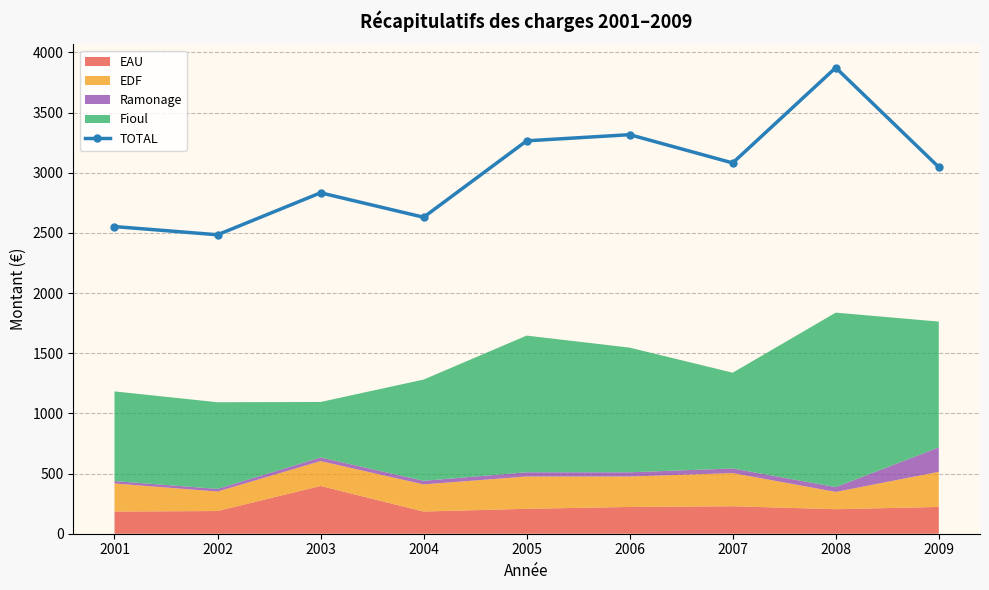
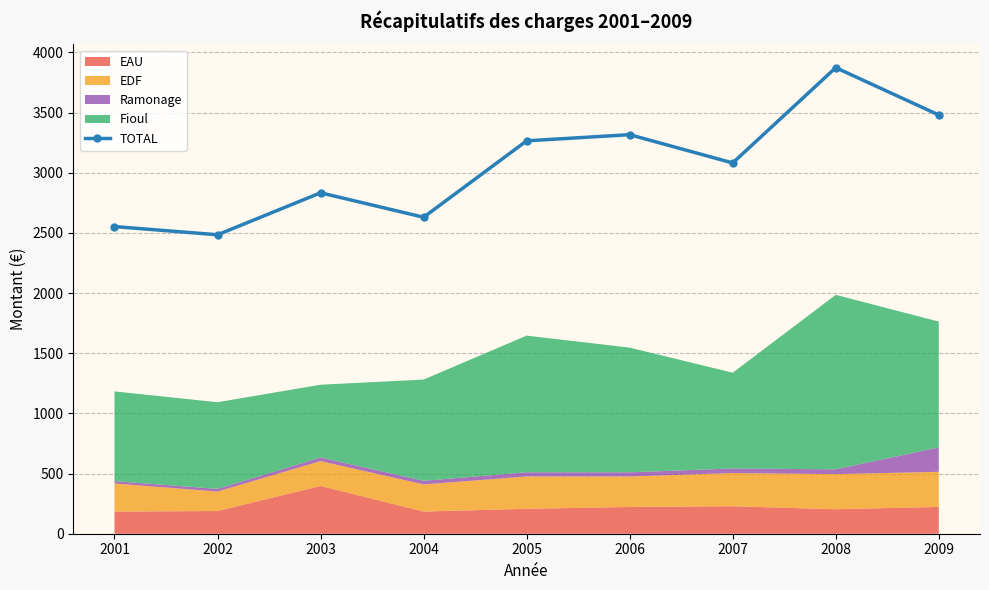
  {
    "TOTAL": {
      "2001": 2550,
      "2002": 2480,
      "2003": 2830,
      "2004": 2630,
      "2005": 3270,
      "2006": 3320,
      "2007": 3080,
      "2008": 3870,
-     "2009": 3050
+     "2009": 3480
    },
    "EAU": {
      "2001": 180,
      "2002": 190,
      "2003": 400,
      "2004": 180,
      "2005": 210,
      "2006": 220,
      "2007": 230,
      "2008": 200,
      "2009": 220
    },
    "EDF": {
      "2002": 160,
      "2003": 210,
      "2004": 230,
      "2005": 270,
      "2006": 250,
      "2007": 280,
-     "2008": 140,
+     "2008": 290,
      "2009": 290
    },
    "Ramonage": {
      "2002": 20,
      "2003": 30,
      "2004": 30,
      "2005": 40,
      "2006": 40,
      "2007": 40,
      "2008": 40,
      "2009": 200
    },
    "Fioul": {
      "2001": 750,
      "2002": 720,
-     "2003": 460,
+     "2003": 600,
      "2004": 840,
      "2005": 1140,
      "2006": 1040,
      "2007": 800,
      "2008": 1450,
      "2009": 1050
    }
  }
